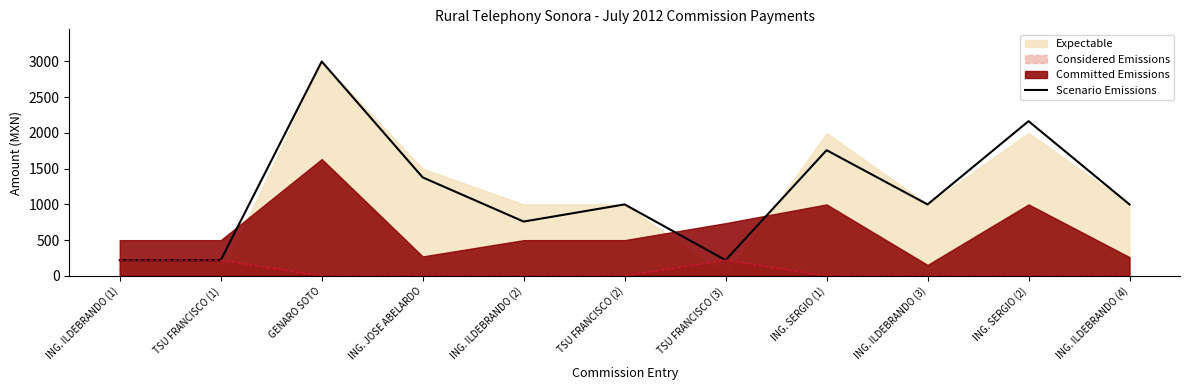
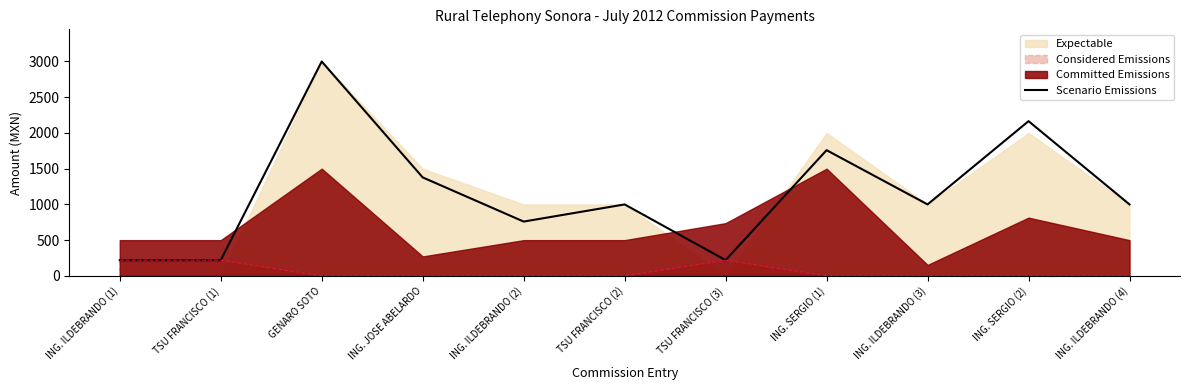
  {
    "Scenario Emissions": {
      "ING. JOSE ABELARDO": 1400,
      "ING. ILDEBRANDO (2)": 800,
      "ING. SERGIO (1)": 1800,
      "ING. SERGIO (2)": 2200
    },
    "Committed Emissions": {
      "ING. ILDEBRANDO (1)": 500,
      "TSU FRANCISCO (1)": 500,
-     "GENARO SOTO": 1600,
+     "GENARO SOTO": 1500,
      "ING. JOSE ABELARDO": 300,
      "ING. ILDEBRANDO (2)": 500,
      "TSU FRANCISCO (2)": 500,
      "TSU FRANCISCO (3)": 700,
-     "ING. SERGIO (1)": 1000,
+     "ING. SERGIO (1)": 1500,
      "ING. ILDEBRANDO (3)": 200,
-     "ING. SERGIO (2)": 1000,
-     "ING. ILDEBRANDO (4)": 300
+     "ING. SERGIO (2)": 800,
+     "ING. ILDEBRANDO (4)": 500
    }
  }
